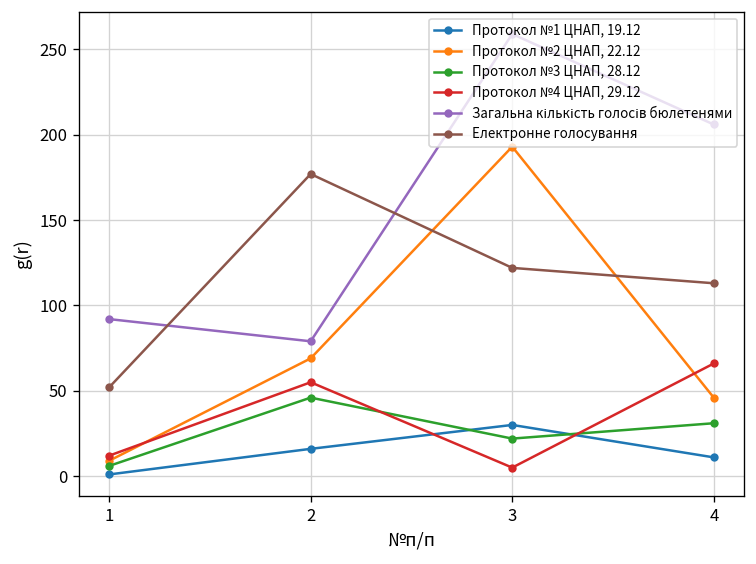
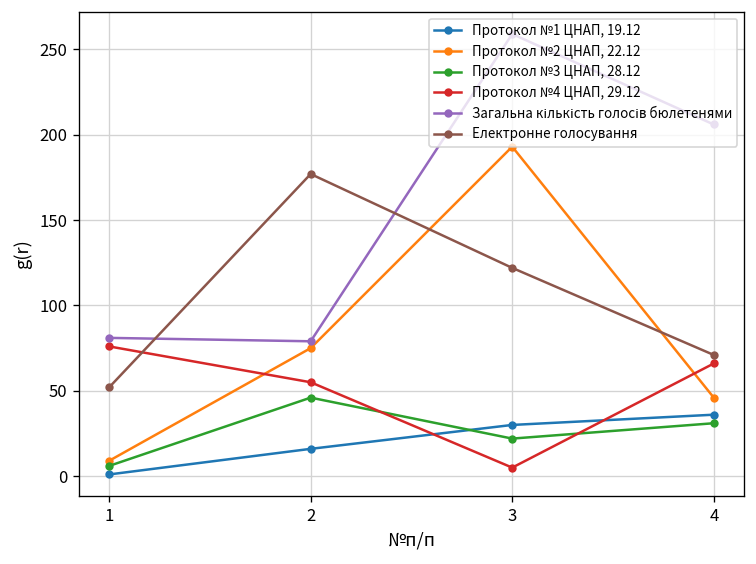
  {
    "Протокол №1 ЦНАП, 19.12": {
      "1": 1,
      "2": 16,
      "3": 30,
-     "4": 11
+     "4": 36
    },
    "Протокол №2 ЦНАП, 22.12": {
      "1": 9,
-     "2": 69,
+     "2": 75,
      "3": 193,
      "4": 46
    },
    "Протокол №3 ЦНАП, 28.12": {
      "1": 6,
      "2": 46,
      "3": 22,
      "4": 31
    },
    "Протокол №4 ЦНАП, 29.12": {
-     "1": 12,
+     "1": 76,
      "2": 55,
      "3": 5,
      "4": 66
    },
    "Загальна кількість голосів бюлетенями": {
-     "1": 92,
+     "1": 81,
      "2": 79
    },
    "Електронне голосування": {
      "1": 52,
      "2": 177,
      "3": 122,
-     "4": 113
+     "4": 71
    }
  }
